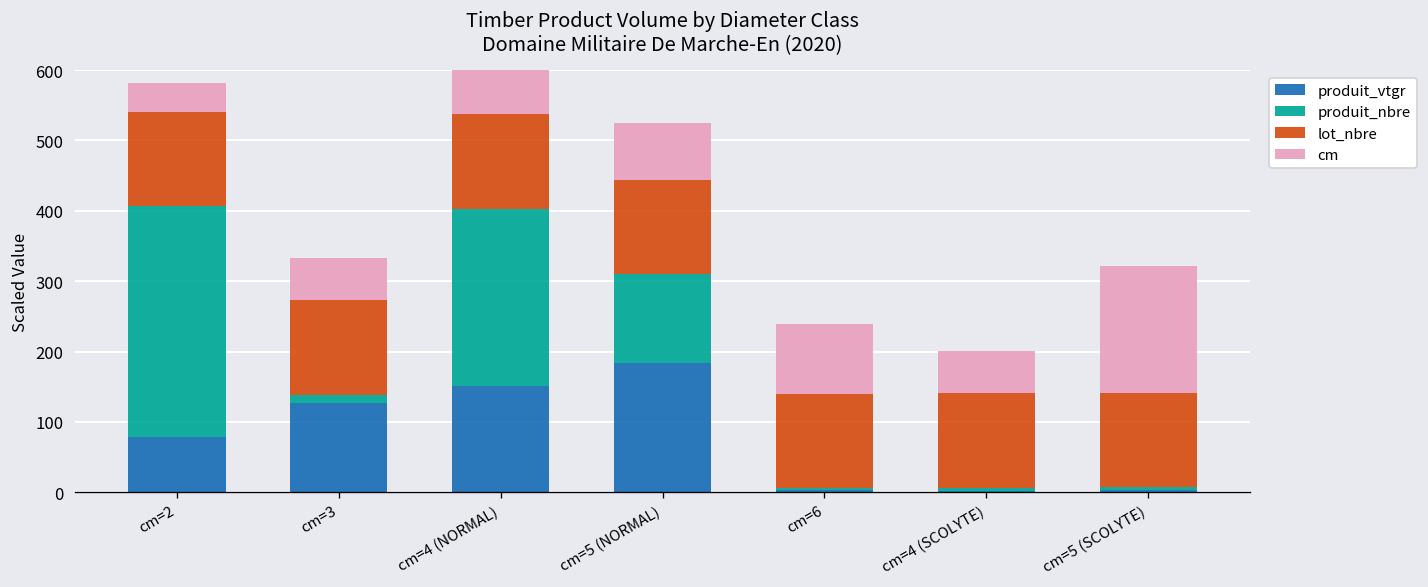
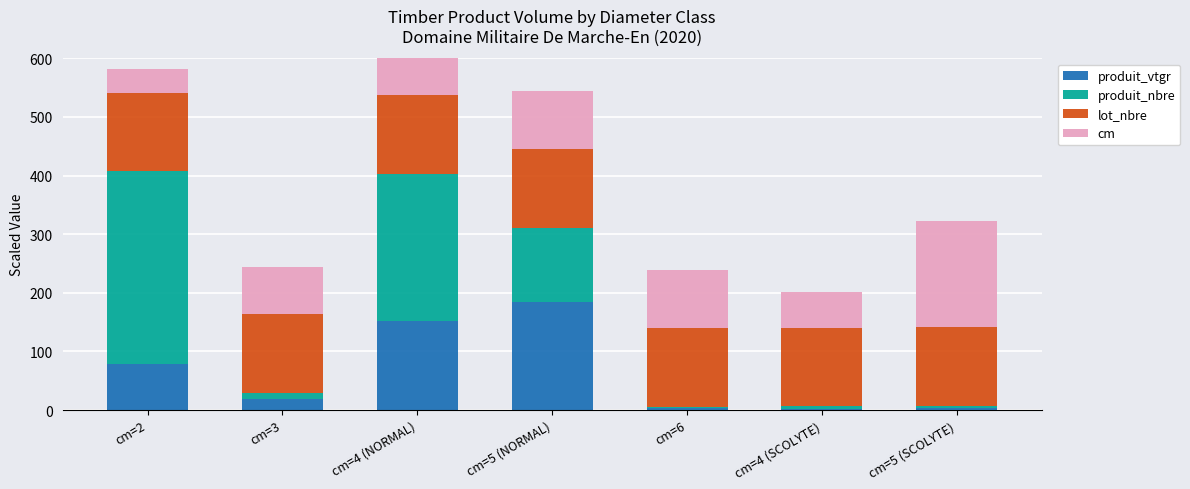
  {
    "produit_vtgr": {
      "cm=2": 80,
-     "cm=3": 130,
+     "cm=3": 20,
      "cm=4 (NORMAL)": 150,
      "cm=5 (NORMAL)": 180
    },
    "produit_nbre": {
      "cm=2": 330,
      "cm=3": 10,
      "cm=4 (NORMAL)": 250,
      "cm=5 (NORMAL)": 130
    },
    "lot_nbre": {
      "cm=2": 130,
      "cm=3": 130,
      "cm=4 (NORMAL)": 130,
      "cm=5 (NORMAL)": 130,
      "cm=6": 130,
      "cm=4 (SCOLYTE)": 130,
      "cm=5 (SCOLYTE)": 130
    },
    "cm": {
      "cm=2": 40,
-     "cm=3": 60,
-     "cm=5 (NORMAL)": 80,
+     "cm=3": 80,
+     "cm=5 (NORMAL)": 100,
      "cm=6": 100,
      "cm=4 (SCOLYTE)": 60,
      "cm=5 (SCOLYTE)": 180
    }
  }
